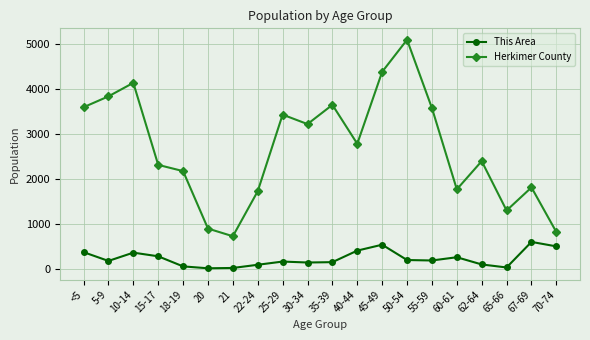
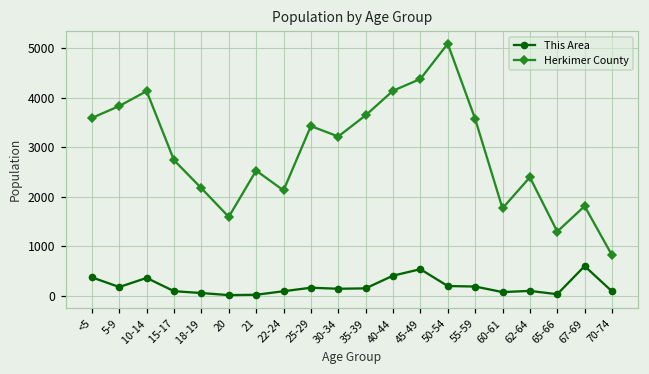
  {
    "This Area": {
      "<5": 400,
      "5-9": 200,
      "10-14": 400,
-     "15-17": 300,
+     "15-17": 100,
      "18-19": 100,
      "20": 0,
      "21": 0,
      "22-24": 100,
      "25-29": 200,
      "30-34": 100,
      "35-39": 200,
      "40-44": 400,
      "45-49": 500,
      "50-54": 200,
      "55-59": 200,
-     "60-61": 300,
+     "60-61": 100,
      "62-64": 100,
      "65-66": 0,
      "67-69": 600,
-     "70-74": 500
+     "70-74": 100
    },
    "Herkimer County": {
      "<5": 3600,
      "5-9": 3800,
      "10-14": 4100,
-     "15-17": 2300,
+     "15-17": 2700,
      "18-19": 2200,
-     "20": 900,
-     "21": 700,
-     "22-24": 1700,
+     "20": 1600,
+     "21": 2500,
+     "22-24": 2100,
      "25-29": 3400,
      "30-34": 3200,
      "35-39": 3600,
-     "40-44": 2800,
+     "40-44": 4100,
      "45-49": 4400,
      "50-54": 5100,
      "55-59": 3600,
      "60-61": 1800,
      "62-64": 2400,
      "65-66": 1300,
      "67-69": 1800,
      "70-74": 800
    }
  }
